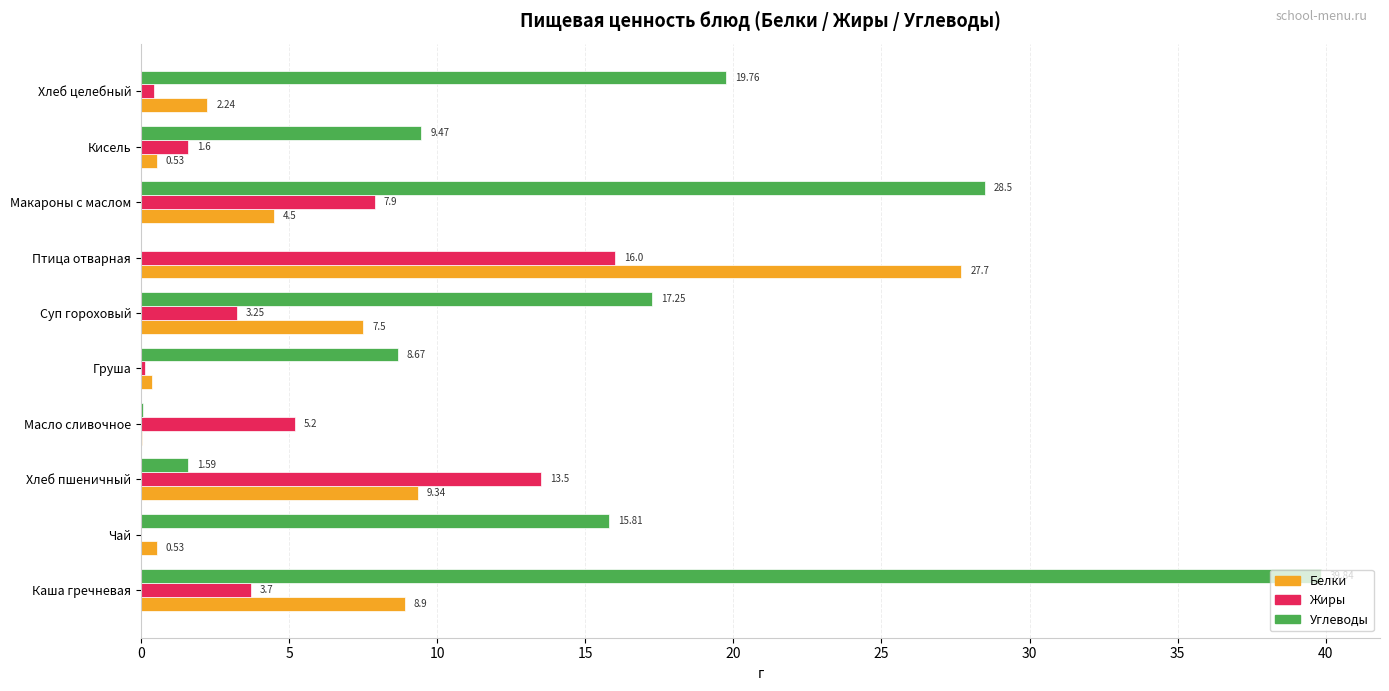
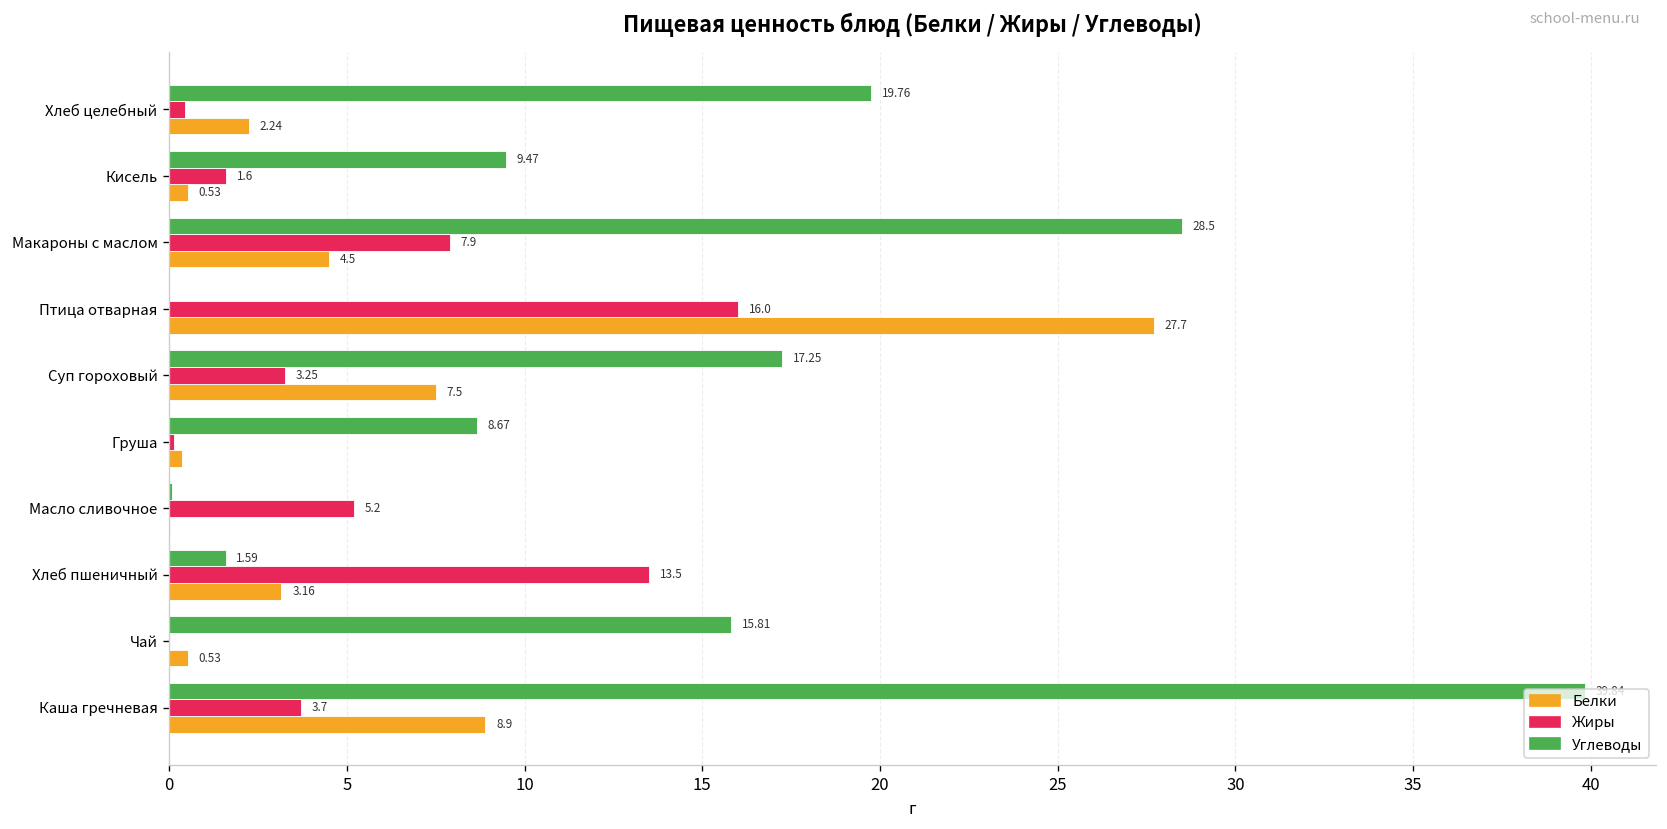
  {
    "Белки": {
      "Хлеб целебный": 2.24,
      "Кисель": 0.53,
      "Макароны с маслом": 4.5,
      "Птица отварная": 27.7,
      "Суп гороховый": 7.5,
-     "Хлеб пшеничный": 9.34,
+     "Хлеб пшеничный": 3.16,
      "Чай": 0.53,
      "Каша гречневая": 8.9
    },
    "Жиры": {
      "Кисель": 1.6,
      "Макароны с маслом": 7.9,
      "Птица отварная": 16.0,
      "Суп гороховый": 3.25,
      "Масло сливочное": 5.2,
      "Хлеб пшеничный": 13.5,
      "Каша гречневая": 3.7
    },
    "Углеводы": {
      "Хлеб целебный": 19.76,
      "Кисель": 9.47,
      "Макароны с маслом": 28.5,
      "Суп гороховый": 17.25,
      "Груша": 8.67,
      "Хлеб пшеничный": 1.59,
      "Чай": 15.81
    }
  }
